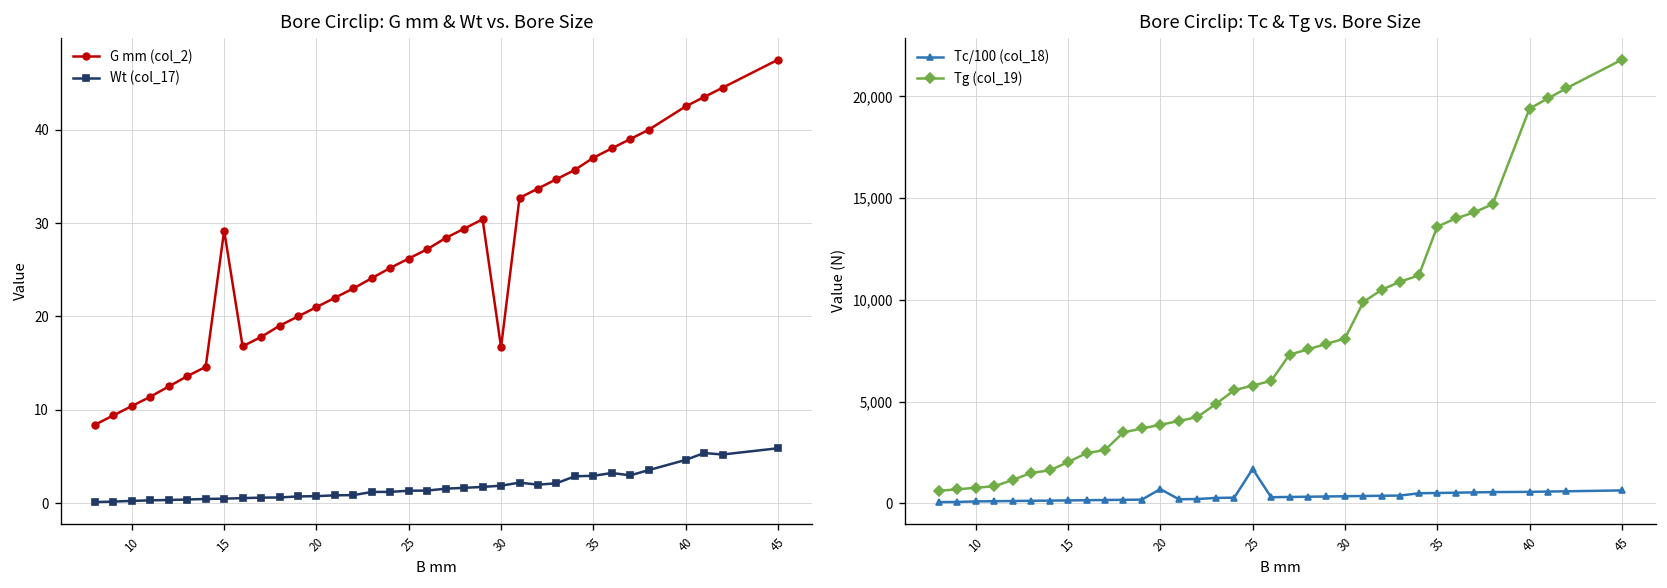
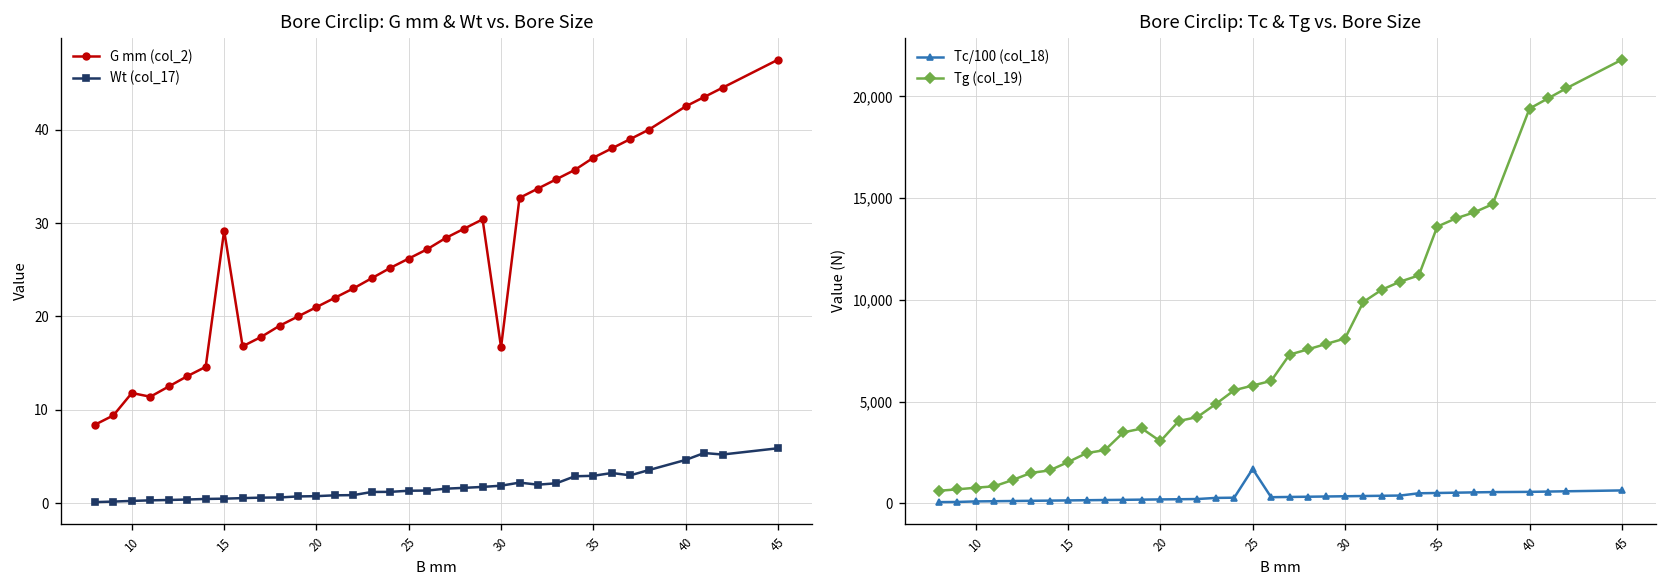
  {
    "Bore Circlip: G mm & Wt vs. Bore Size": {
      "G mm (col_2)": {
-       "10": "10",
+       "10": "12",
        "15": "29",
        "20": "21",
        "25": "26",
        "30": "17",
        "35": "37",
        "40": "43",
        "45": "48"
      },
      "Wt (col_17)": {
        "10": "0",
        "15": "0",
        "20": "1",
        "25": "1",
        "30": "2",
        "35": "3",
        "40": "5",
        "45": "6"
      }
    },
    "Bore Circlip: Tc & Tg vs. Bore Size": {
      "Tc/100 (col_18)": {
        "10": "100",
        "15": "100",
-       "20": "700",
+       "20": "200",
        "25": "1,700",
        "30": "400",
        "35": "500",
        "40": "600",
        "45": "600"
      },
      "Tg (col_19)": {
        "10": "800",
        "15": "2,000",
-       "20": "3,900",
+       "20": "3,100",
        "25": "5,800",
        "30": "8,100",
        "35": "13,600",
        "40": "19,400",
        "45": "21,800"
      }
    }
  }
